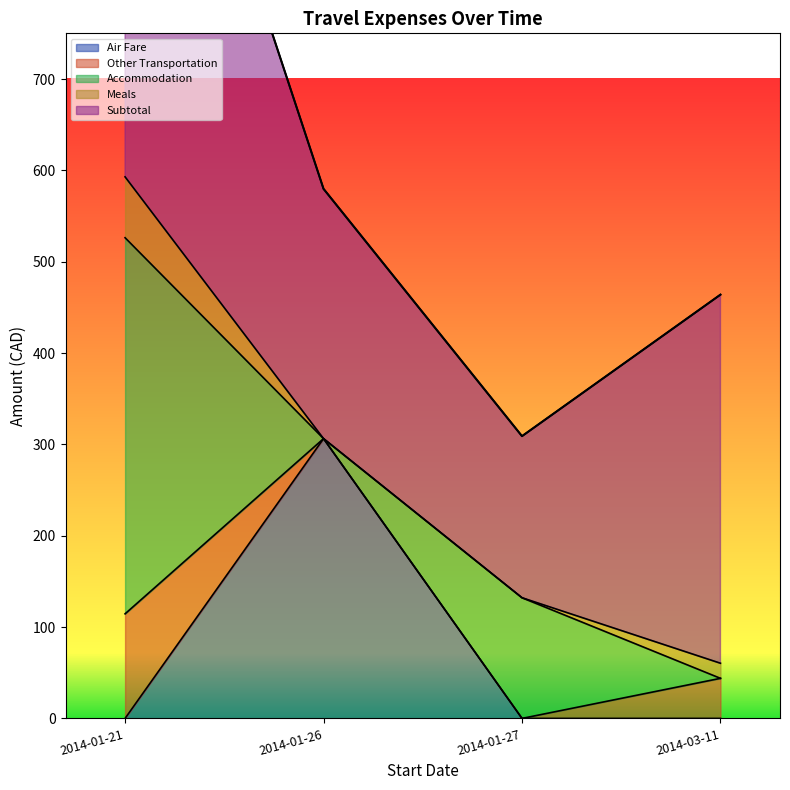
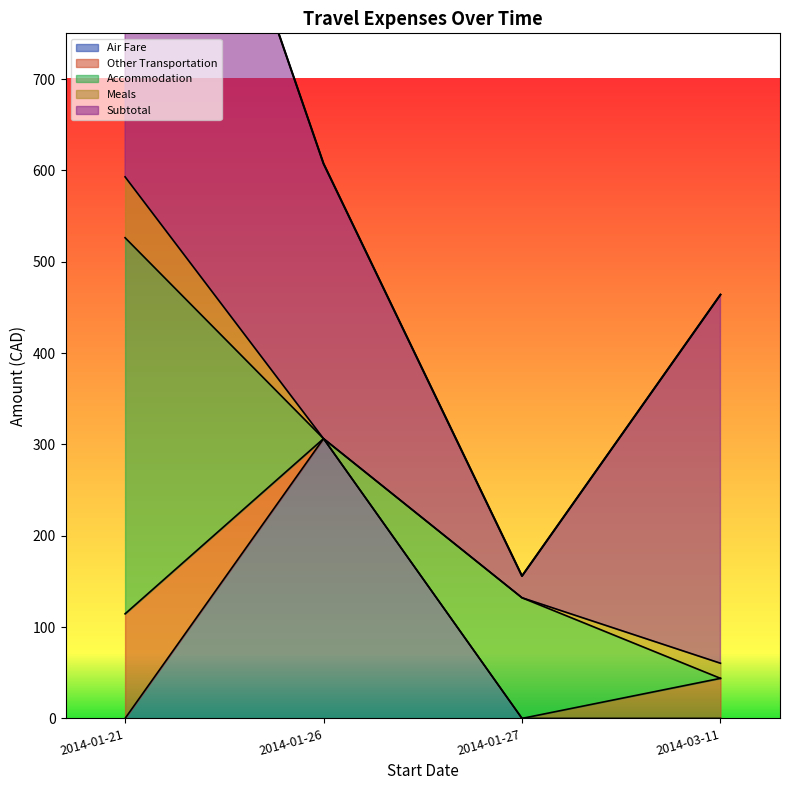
  {
    "Air Fare": {
      "2014-01-21": 0,
      "2014-03-11": 0
    },
    "Other Transportation": {
      "2014-01-21": 110
    },
    "Accommodation": {
      "2014-01-21": 410
    },
    "Meals": {
      "2014-01-21": 70,
      "2014-03-11": 20
    },
    "Subtotal": {
-     "2014-01-26": 270,
-     "2014-01-27": 180,
+     "2014-01-26": 300,
+     "2014-01-27": 20,
      "2014-03-11": 400
    }
  }
